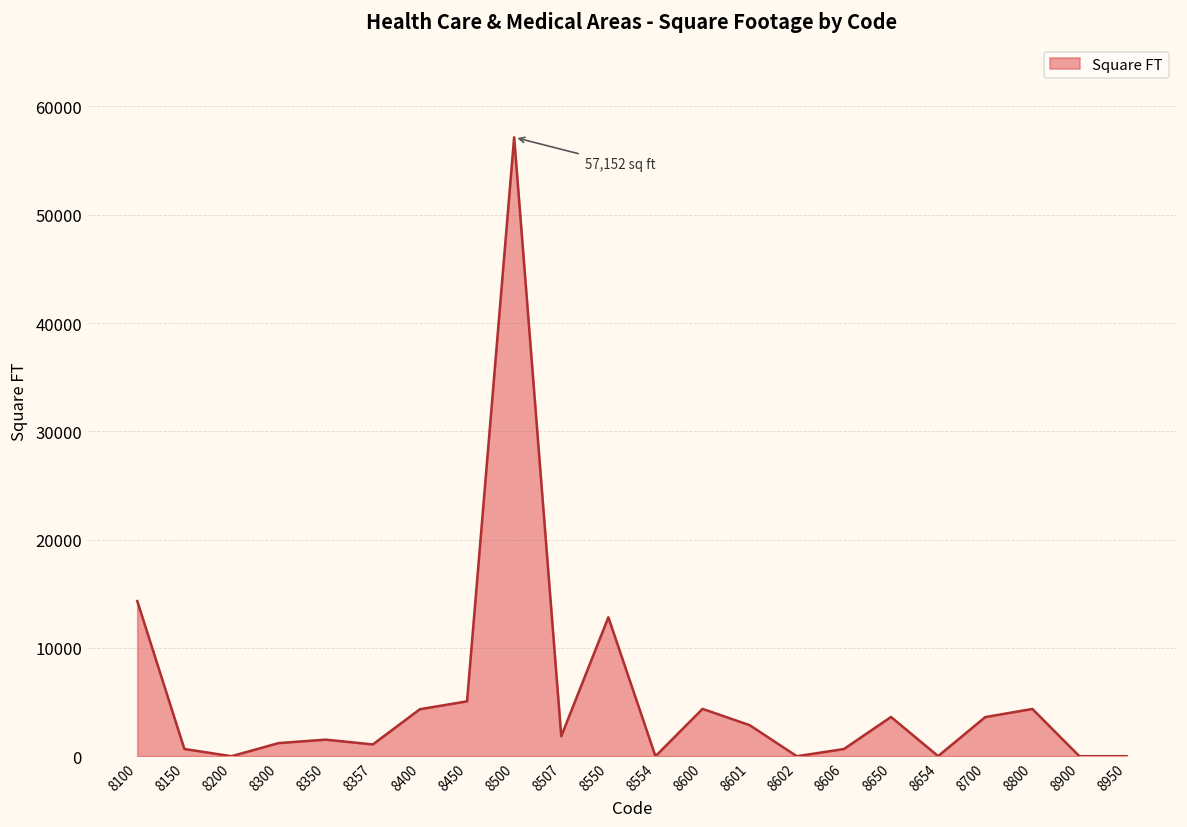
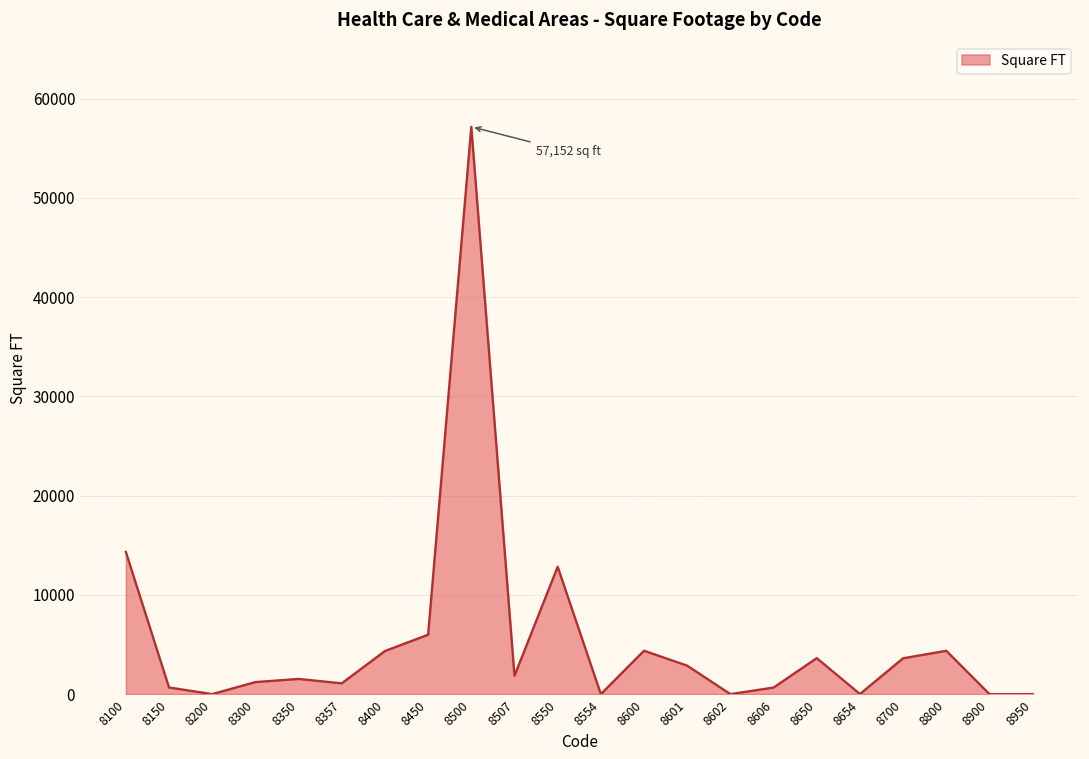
  {
    "8100": 14000,
    "8150": 1000,
    "8200": 0,
    "8300": 1000,
    "8350": 2000,
    "8357": 1000,
    "8400": 4000,
-   "8450": 5000,
+   "8450": 6000,
    "8507": 2000,
    "8550": 13000,
    "8554": 0,
    "8600": 4000,
    "8601": 3000,
    "8602": 0,
    "8606": 1000,
    "8650": 4000,
    "8654": 0,
    "8700": 4000,
    "8800": 4000,
    "8900": 0,
    "8950": 0
  }
